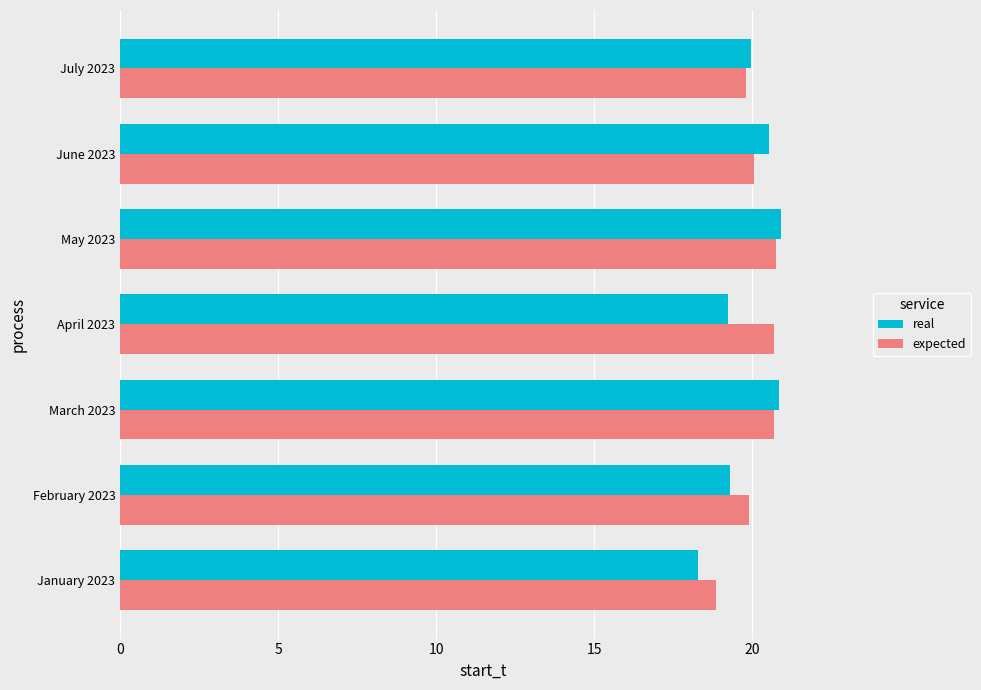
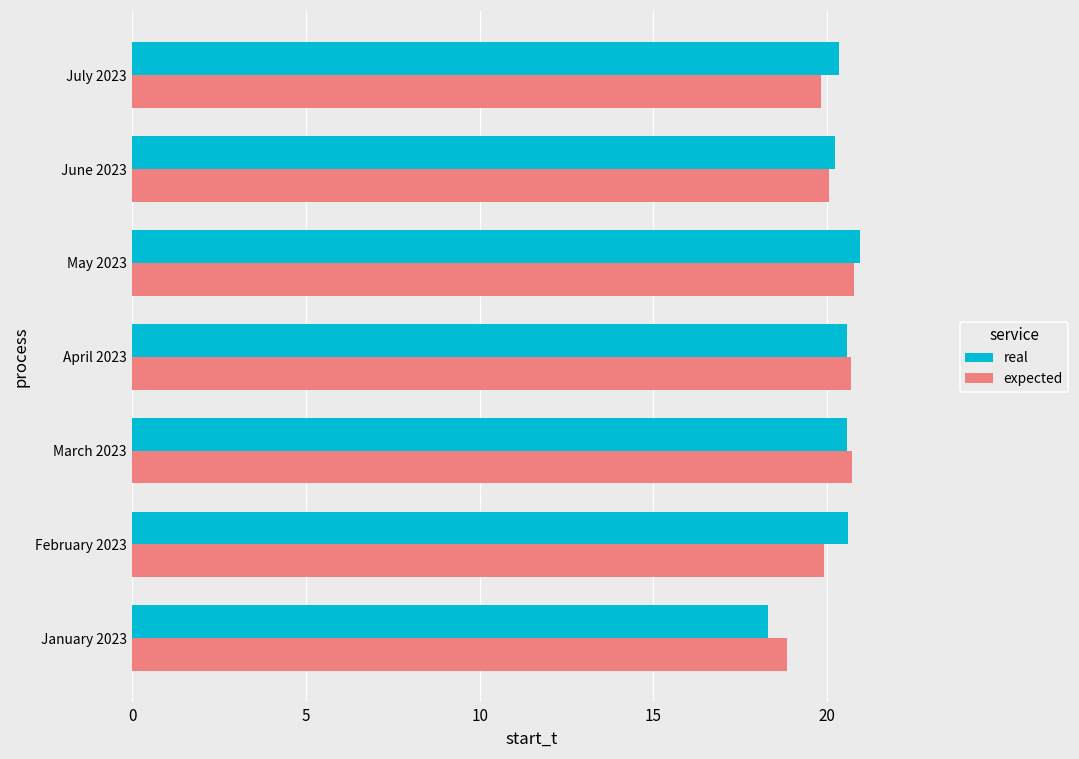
  {
    "real": {
-     "July 2023": 20.0,
-     "June 2023": 20.5,
+     "July 2023": 20.3,
+     "June 2023": 20.2,
      "May 2023": 20.9,
-     "April 2023": 19.2,
-     "March 2023": 20.9,
-     "February 2023": 19.3,
+     "April 2023": 20.6,
+     "March 2023": 20.6,
+     "February 2023": 20.6,
      "January 2023": 18.3
    },
    "expected": {
      "July 2023": 19.8,
      "June 2023": 20.1,
      "May 2023": 20.8,
      "April 2023": 20.7,
      "March 2023": 20.7,
      "February 2023": 19.9,
      "January 2023": 18.9
    }
  }
